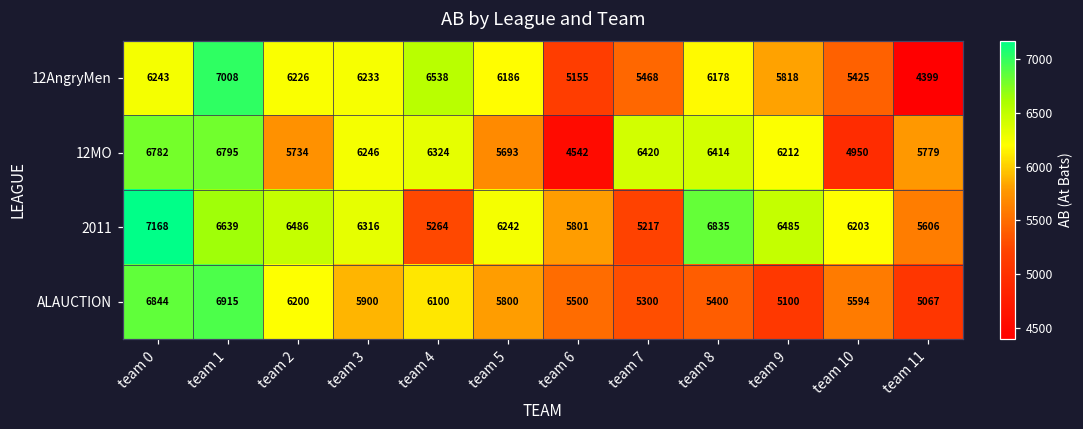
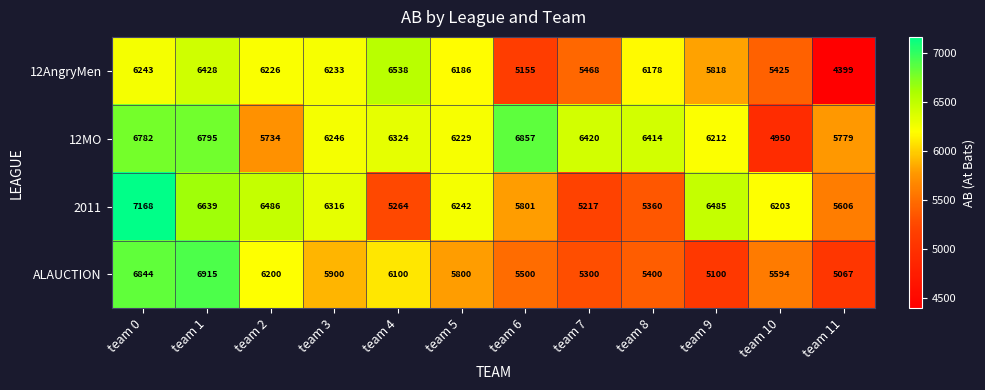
  {
    "12AngryMen": {
      "team 0": 6243,
-     "team 1": 7008,
+     "team 1": 6428,
      "team 2": 6226,
      "team 3": 6233,
      "team 4": 6538,
      "team 5": 6186,
      "team 6": 5155,
      "team 7": 5468,
      "team 8": 6178,
      "team 9": 5818,
      "team 10": 5425,
      "team 11": 4399
    },
    "12MO": {
      "team 0": 6782,
      "team 1": 6795,
      "team 2": 5734,
      "team 3": 6246,
      "team 4": 6324,
-     "team 5": 5693,
-     "team 6": 4542,
+     "team 5": 6229,
+     "team 6": 6857,
      "team 7": 6420,
      "team 8": 6414,
      "team 9": 6212,
      "team 10": 4950,
      "team 11": 5779
    },
    "2011": {
      "team 0": 7168,
      "team 1": 6639,
      "team 2": 6486,
      "team 3": 6316,
      "team 4": 5264,
      "team 5": 6242,
      "team 6": 5801,
      "team 7": 5217,
-     "team 8": 6835,
+     "team 8": 5360,
      "team 9": 6485,
      "team 10": 6203,
      "team 11": 5606
    },
    "ALAUCTION": {
      "team 0": 6844,
      "team 1": 6915,
      "team 2": 6200,
      "team 3": 5900,
      "team 4": 6100,
      "team 5": 5800,
      "team 6": 5500,
      "team 7": 5300,
      "team 8": 5400,
      "team 9": 5100,
      "team 10": 5594,
      "team 11": 5067
    }
  }
